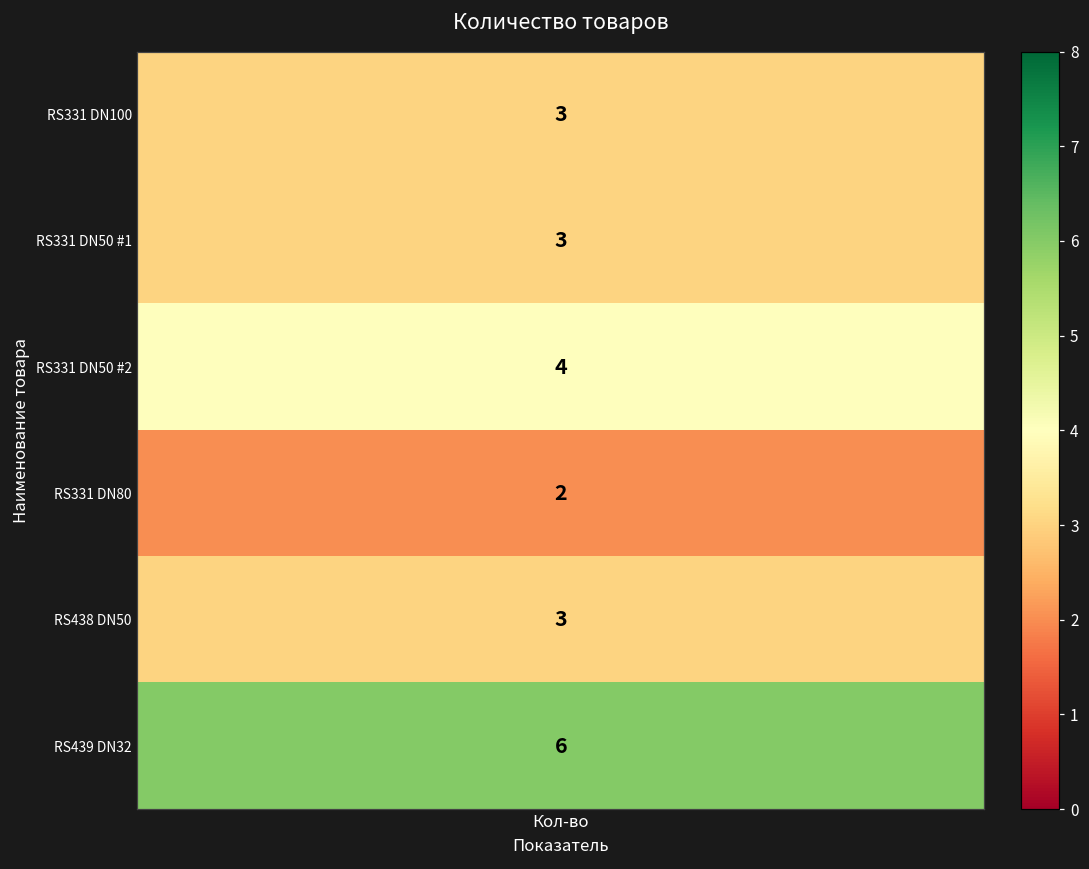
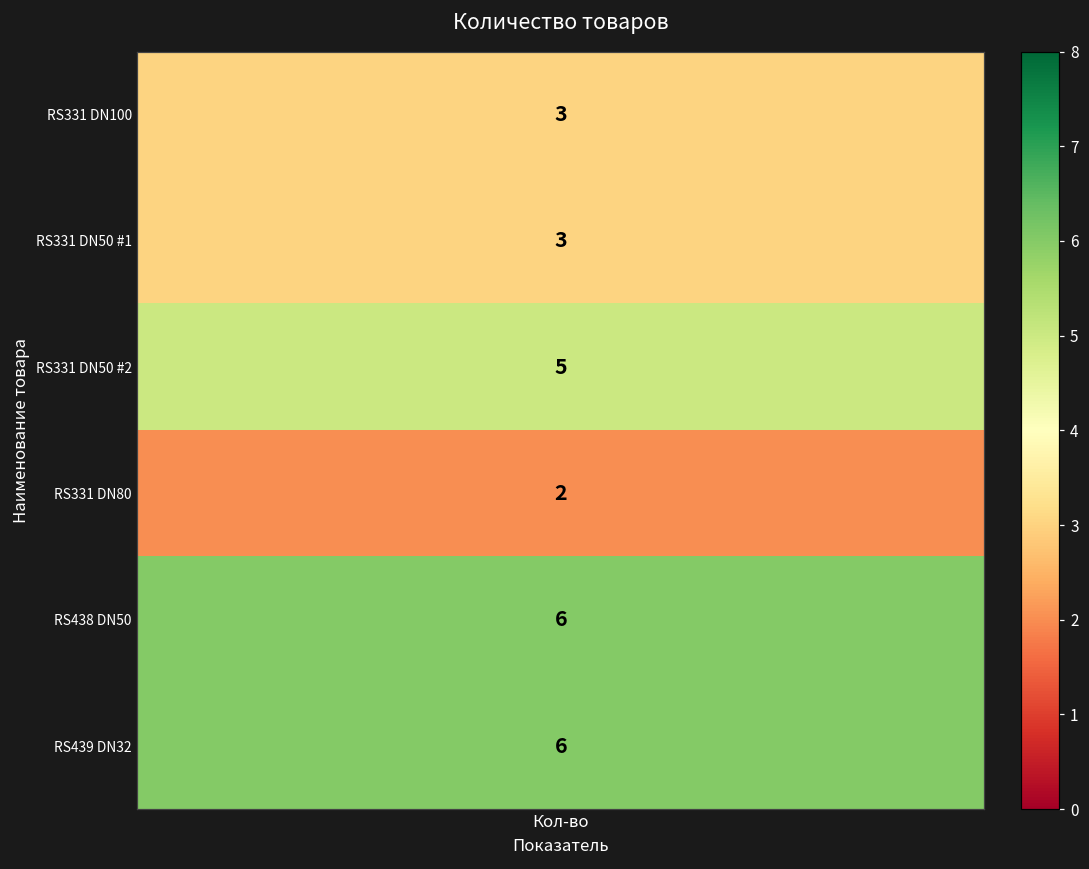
  {
    "RS331 DN100": {
      "Кол-во": 3
    },
    "RS331 DN50 #1": {
      "Кол-во": 3
    },
    "RS331 DN50 #2": {
-     "Кол-во": 4
+     "Кол-во": 5
    },
    "RS331 DN80": {
      "Кол-во": 2
    },
    "RS438 DN50": {
-     "Кол-во": 3
+     "Кол-во": 6
    },
    "RS439 DN32": {
      "Кол-во": 6
    }
  }
